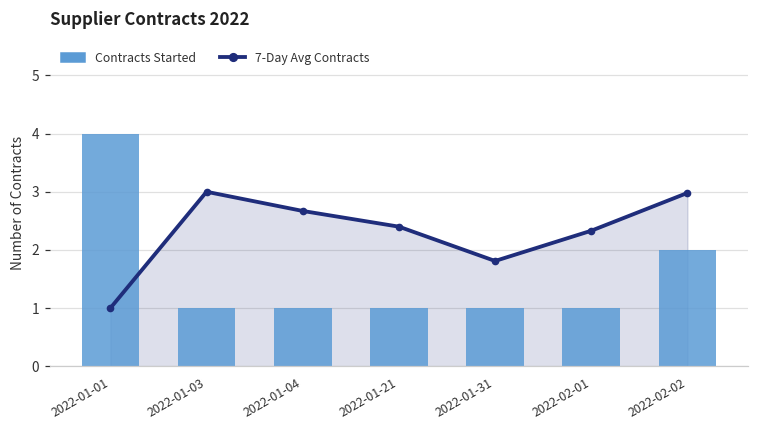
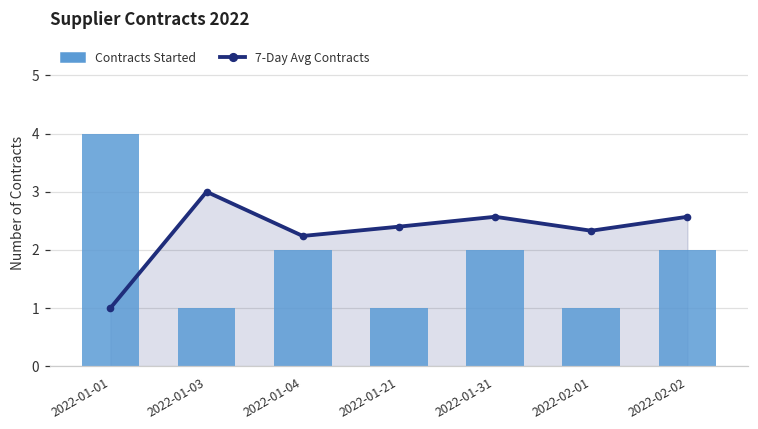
  {
    "Contracts Started": {
      "2022-01-01": 4,
      "2022-01-03": 1,
-     "2022-01-04": 1,
+     "2022-01-04": 2,
      "2022-01-21": 1,
-     "2022-01-31": 1,
+     "2022-01-31": 2,
      "2022-02-01": 1,
      "2022-02-02": 2
    },
    "7-Day Avg Contracts": {
      "2022-01-01": 1.0,
      "2022-01-03": 3.0,
-     "2022-01-04": 2.7,
+     "2022-01-04": 2.2,
      "2022-01-21": 2.4,
-     "2022-01-31": 1.8,
+     "2022-01-31": 2.6,
      "2022-02-01": 2.3,
-     "2022-02-02": 3.0
+     "2022-02-02": 2.6
    }
  }
